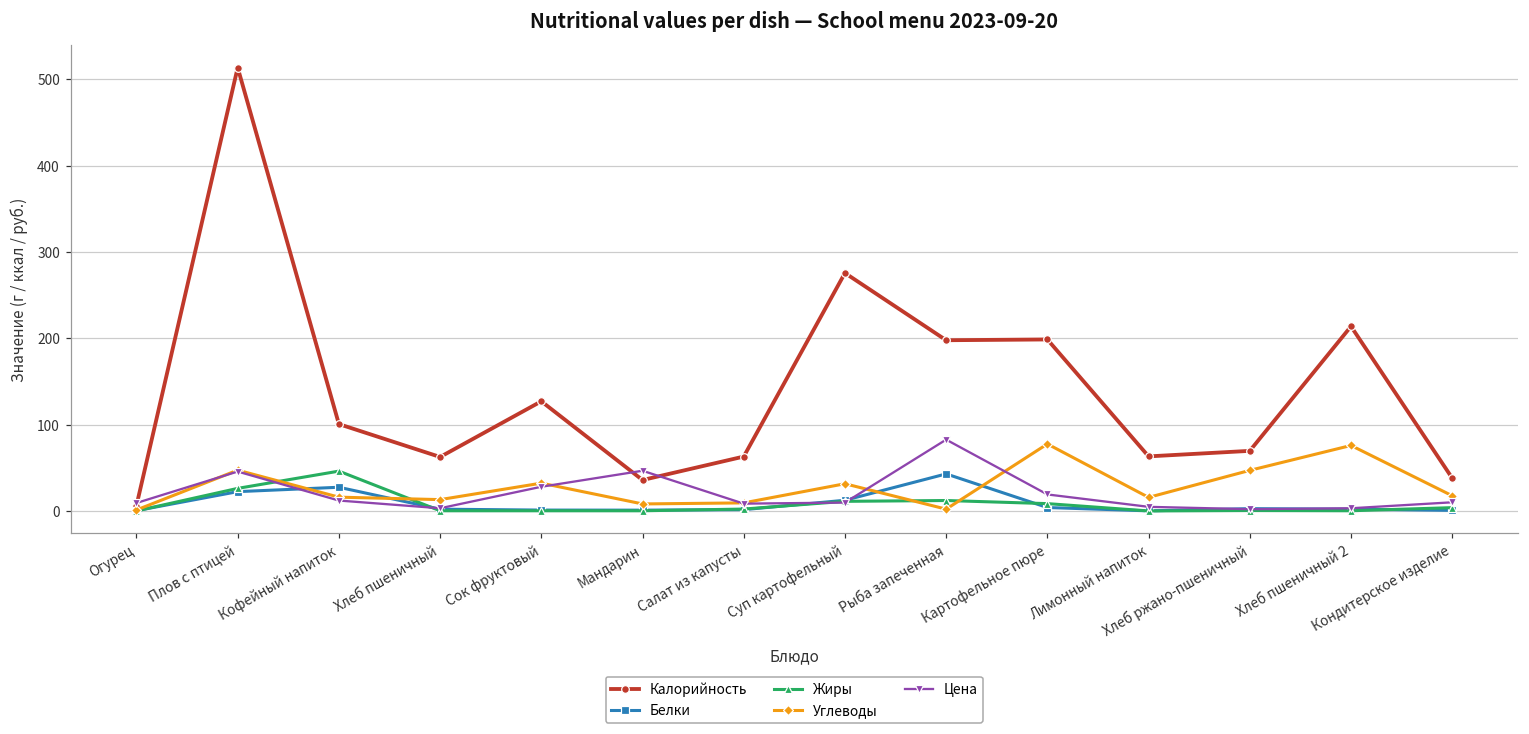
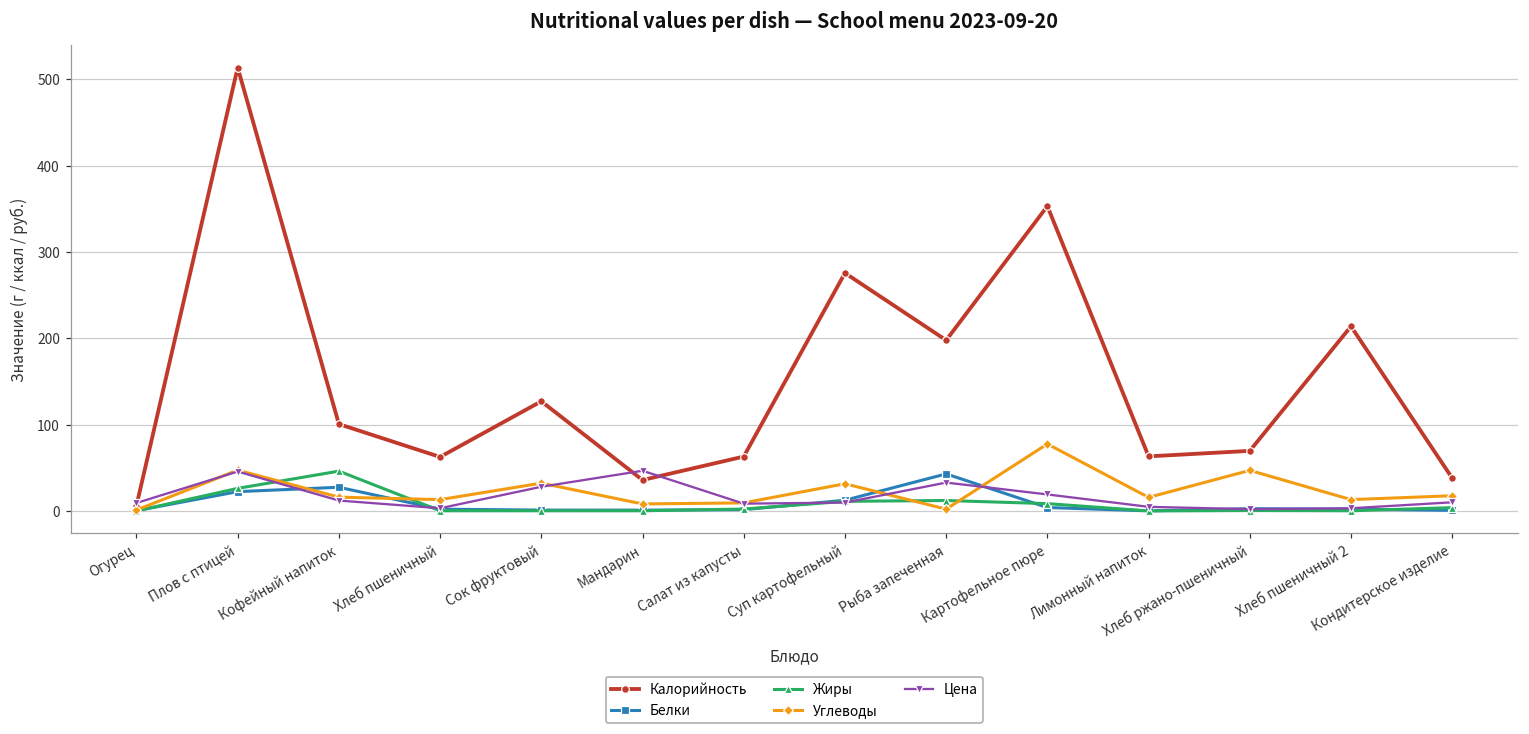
  {
    "Калорийность": {
      "Плов с птицей": 510,
      "Кофейный напиток": 100,
      "Хлеб пшеничный": 60,
      "Сок фруктовый": 130,
      "Мандарин": 40,
      "Салат из капусты": 60,
      "Суп картофельный": 280,
      "Рыба запеченная": 200,
-     "Картофельное пюре": 200,
+     "Картофельное пюре": 350,
      "Лимонный напиток": 60,
      "Хлеб ржано-пшеничный": 70,
      "Хлеб пшеничный 2": 210,
      "Кондитерское изделие": 40
    },
    "Белки": {
      "Плов с птицей": 20,
      "Кофейный напиток": 30,
      "Рыба запеченная": 40,
      "Картофельное пюре": 0
    },
    "Жиры": {
      "Плов с птицей": 30,
      "Кофейный напиток": 50,
      "Рыба запеченная": 10,
      "Картофельное пюре": 10
    },
    "Углеводы": {
      "Кофейный напиток": 20,
      "Хлеб пшеничный": 10,
      "Сок фруктовый": 30,
      "Мандарин": 10,
      "Суп картофельный": 30,
      "Рыба запеченная": 0,
      "Картофельное пюре": 80,
      "Лимонный напиток": 20,
      "Хлеб ржано-пшеничный": 50,
-     "Хлеб пшеничный 2": 80,
+     "Хлеб пшеничный 2": 10,
      "Кондитерское изделие": 20
    },
    "Цена": {
      "Кофейный напиток": 10,
      "Сок фруктовый": 30,
      "Мандарин": 50,
-     "Рыба запеченная": 80,
+     "Рыба запеченная": 30,
      "Картофельное пюре": 20,
      "Лимонный напиток": 0,
      "Кондитерское изделие": 10
    }
  }
